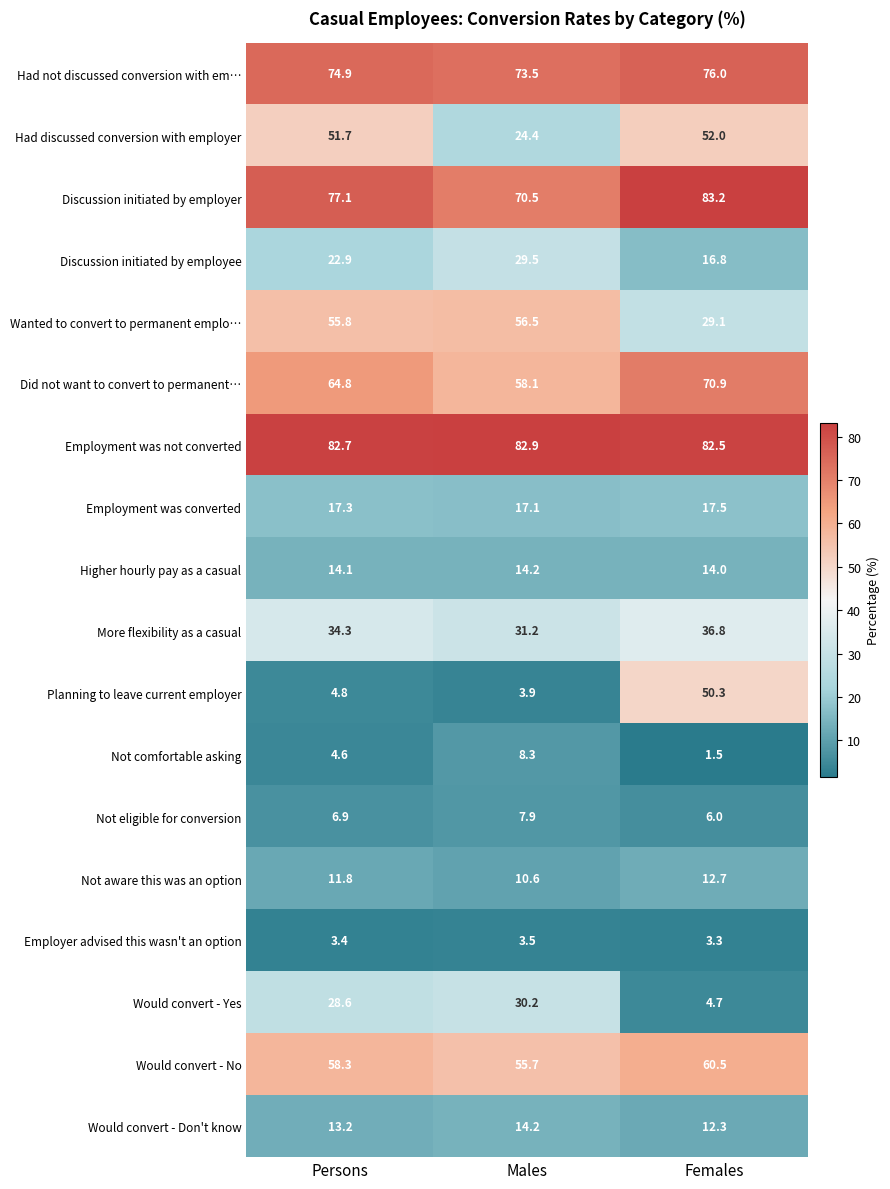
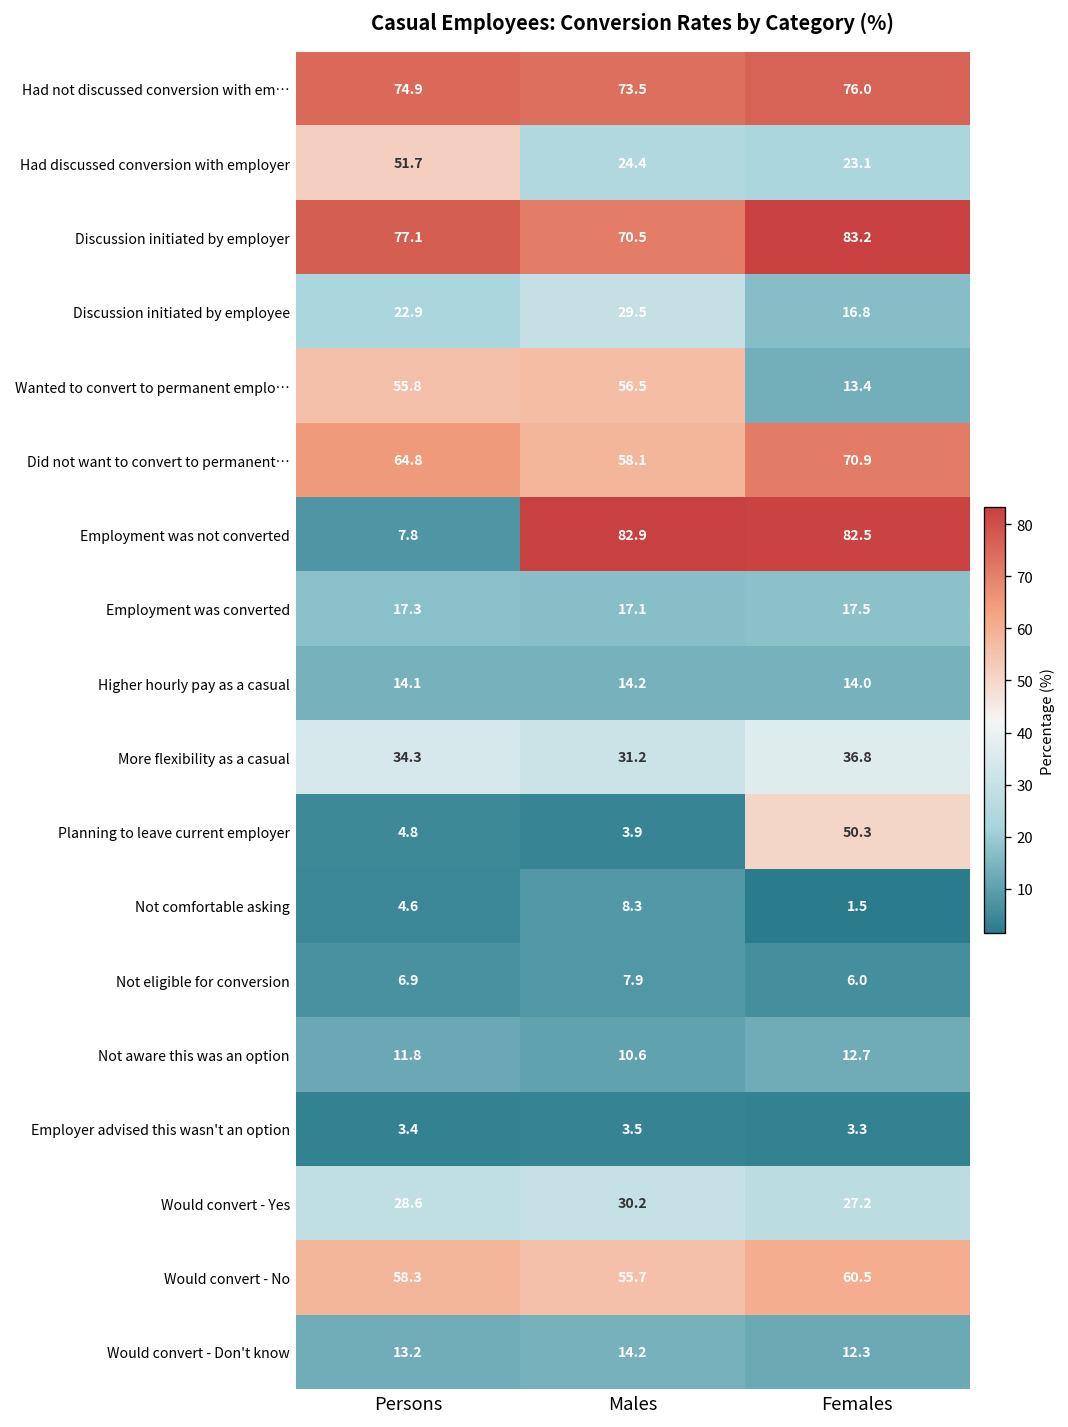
  {
    "Had not discussed conversion with em…": {
      "Persons": 74.9,
      "Males": 73.5,
      "Females": 76.0
    },
    "Had discussed conversion with employer": {
      "Persons": 51.7,
      "Males": 24.4,
-     "Females": 52.0
+     "Females": 23.1
    },
    "Discussion initiated by employer": {
      "Persons": 77.1,
      "Males": 70.5,
      "Females": 83.2
    },
    "Discussion initiated by employee": {
      "Persons": 22.9,
      "Males": 29.5,
      "Females": 16.8
    },
    "Wanted to convert to permanent emplo…": {
      "Persons": 55.8,
      "Males": 56.5,
-     "Females": 29.1
+     "Females": 13.4
    },
    "Did not want to convert to permanent…": {
      "Persons": 64.8,
      "Males": 58.1,
      "Females": 70.9
    },
    "Employment was not converted": {
-     "Persons": 82.7,
+     "Persons": 7.8,
      "Males": 82.9,
      "Females": 82.5
    },
    "Employment was converted": {
      "Persons": 17.3,
      "Males": 17.1,
      "Females": 17.5
    },
    "Higher hourly pay as a casual": {
      "Persons": 14.1,
      "Males": 14.2,
      "Females": 14.0
    },
    "More flexibility as a casual": {
      "Persons": 34.3,
      "Males": 31.2,
      "Females": 36.8
    },
    "Planning to leave current employer": {
      "Persons": 4.8,
      "Males": 3.9,
      "Females": 50.3
    },
    "Not comfortable asking": {
      "Persons": 4.6,
      "Males": 8.3,
      "Females": 1.5
    },
    "Not eligible for conversion": {
      "Persons": 6.9,
      "Males": 7.9,
      "Females": 6.0
    },
    "Not aware this was an option": {
      "Persons": 11.8,
      "Males": 10.6,
      "Females": 12.7
    },
    "Employer advised this wasn't an option": {
      "Persons": 3.4,
      "Males": 3.5,
      "Females": 3.3
    },
    "Would convert - Yes": {
      "Persons": 28.6,
      "Males": 30.2,
-     "Females": 4.7
+     "Females": 27.2
    },
    "Would convert - No": {
      "Persons": 58.3,
      "Males": 55.7,
      "Females": 60.5
    },
    "Would convert - Don't know": {
      "Persons": 13.2,
      "Males": 14.2,
      "Females": 12.3
    }
  }
